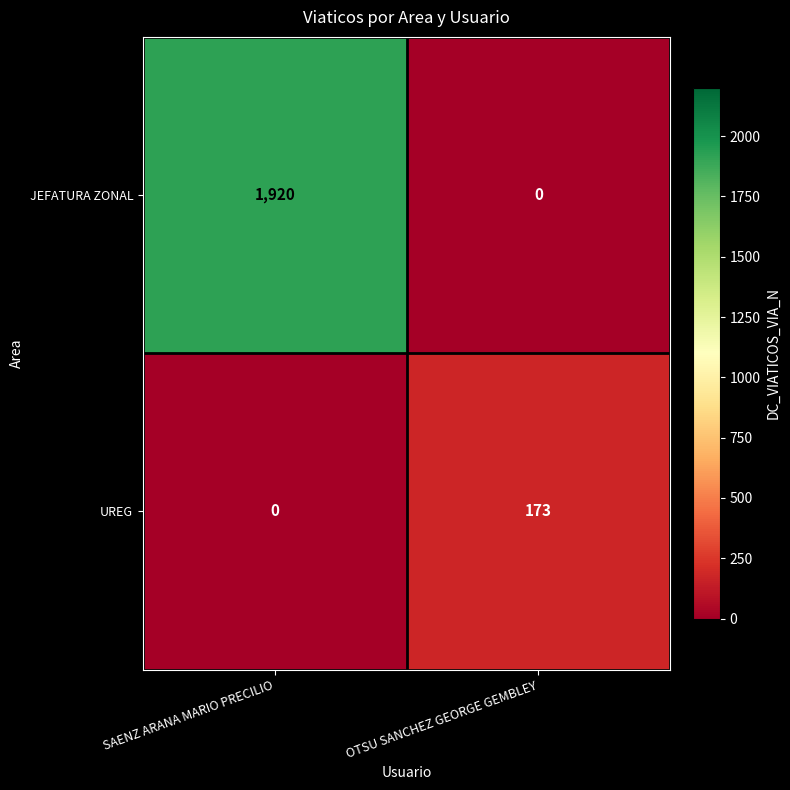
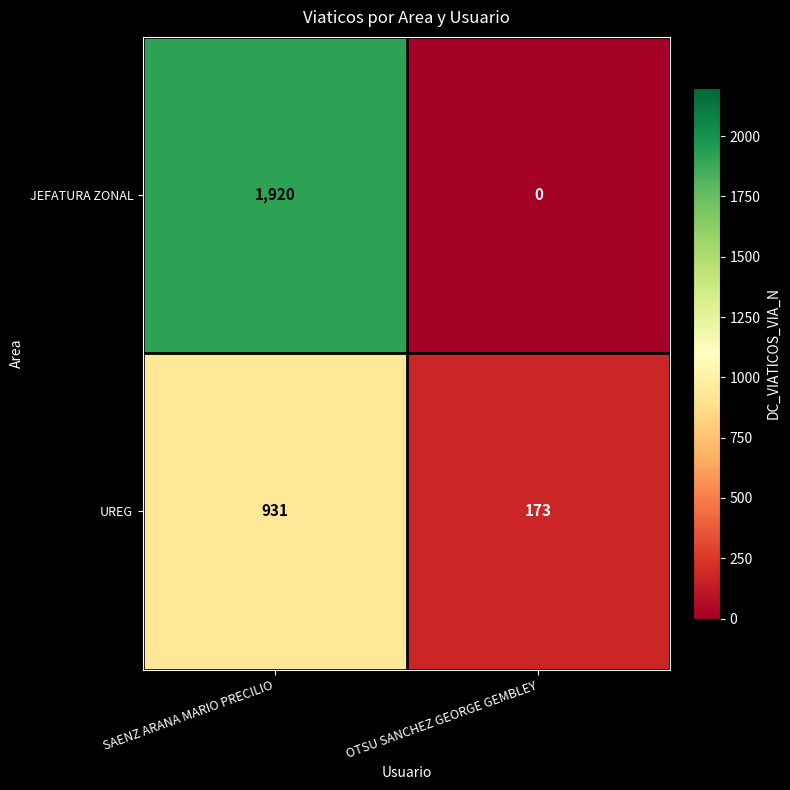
  {
    "JEFATURA ZONAL": {
      "SAENZ ARANA MARIO PRECILIO": "1,920",
      "OTSU SANCHEZ GEORGE GEMBLEY": "0"
    },
    "UREG": {
-     "SAENZ ARANA MARIO PRECILIO": "0",
+     "SAENZ ARANA MARIO PRECILIO": "931",
      "OTSU SANCHEZ GEORGE GEMBLEY": "173"
    }
  }
